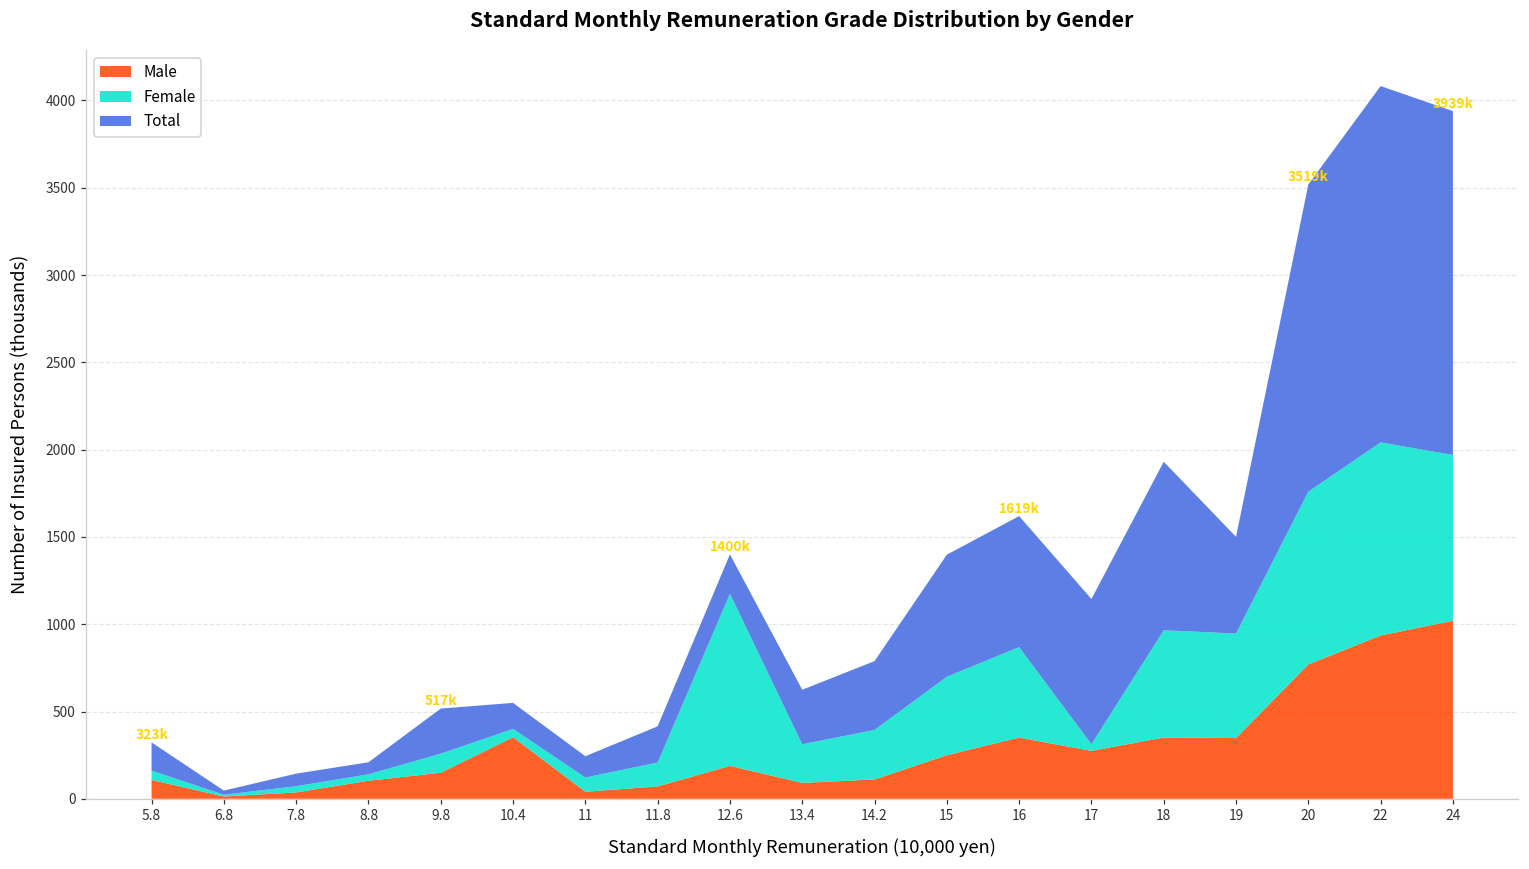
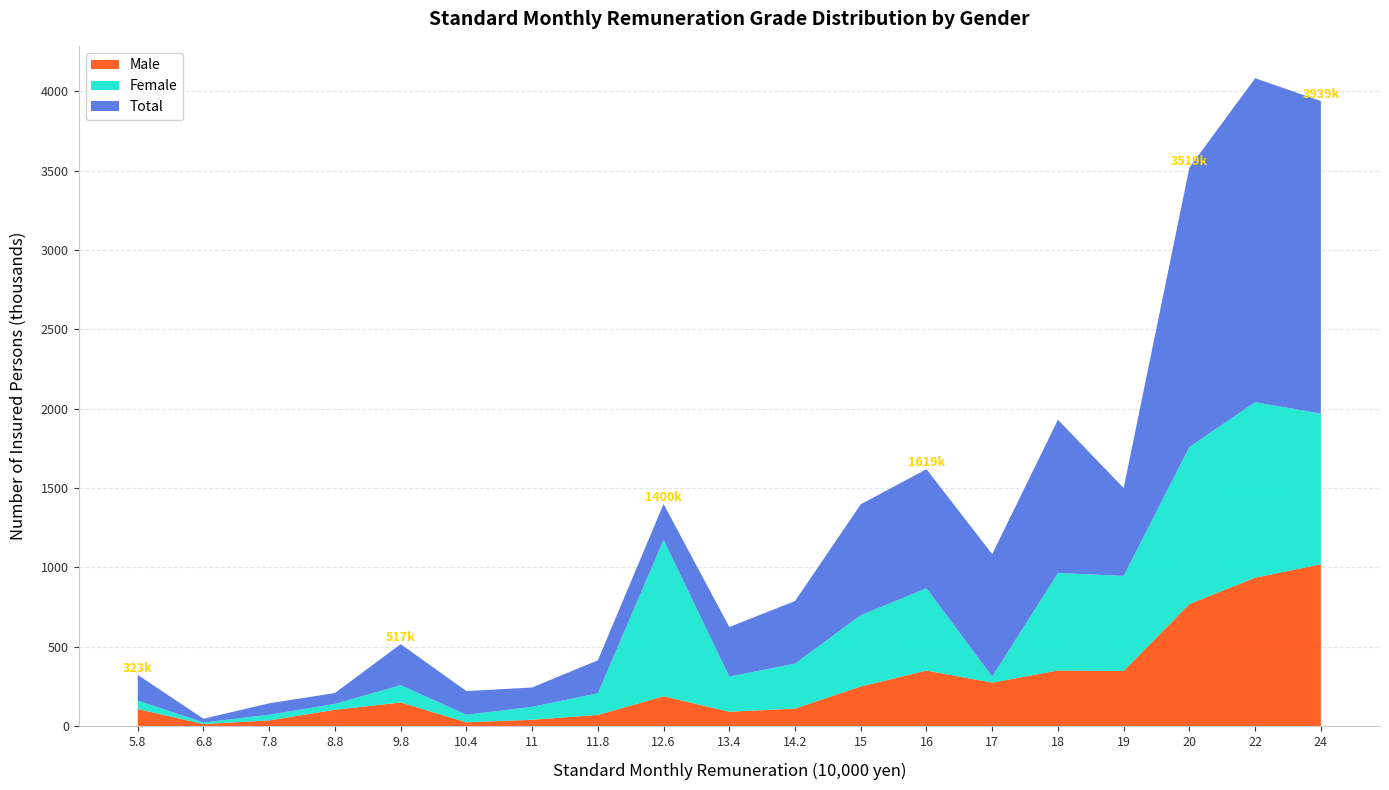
  {
    "Male": {
      "5.8": 110,
      "7.8": 40,
      "8.8": 100,
      "9.8": 150,
-     "10.4": 350,
+     "10.4": 20,
      "11": 40,
      "11.8": 70,
      "12.6": 190,
      "13.4": 90,
      "14.2": 110,
      "15": 250,
      "16": 350,
      "17": 270,
      "18": 350,
      "19": 350,
      "20": 770,
      "22": 940,
      "24": 1020
    },
    "Female": {
      "5.8": 50,
      "7.8": 40,
      "8.8": 40,
      "9.8": 110,
      "10.4": 50,
      "11": 80,
      "11.8": 140,
      "12.6": 990,
      "13.4": 220,
      "14.2": 280,
      "15": 450,
      "16": 520,
      "17": 40,
      "18": 610,
      "19": 600,
      "20": 990,
      "22": 1110,
      "24": 950
    },
    "Total": {
      "6.8": 20,
      "7.8": 70,
      "8.8": 70,
      "10.4": 150,
      "11": 120,
      "11.8": 210,
      "13.4": 310,
      "14.2": 390,
      "15": 700,
-     "17": 830,
+     "17": 770,
      "18": 970,
      "19": 550,
      "22": 2040
    }
  }
